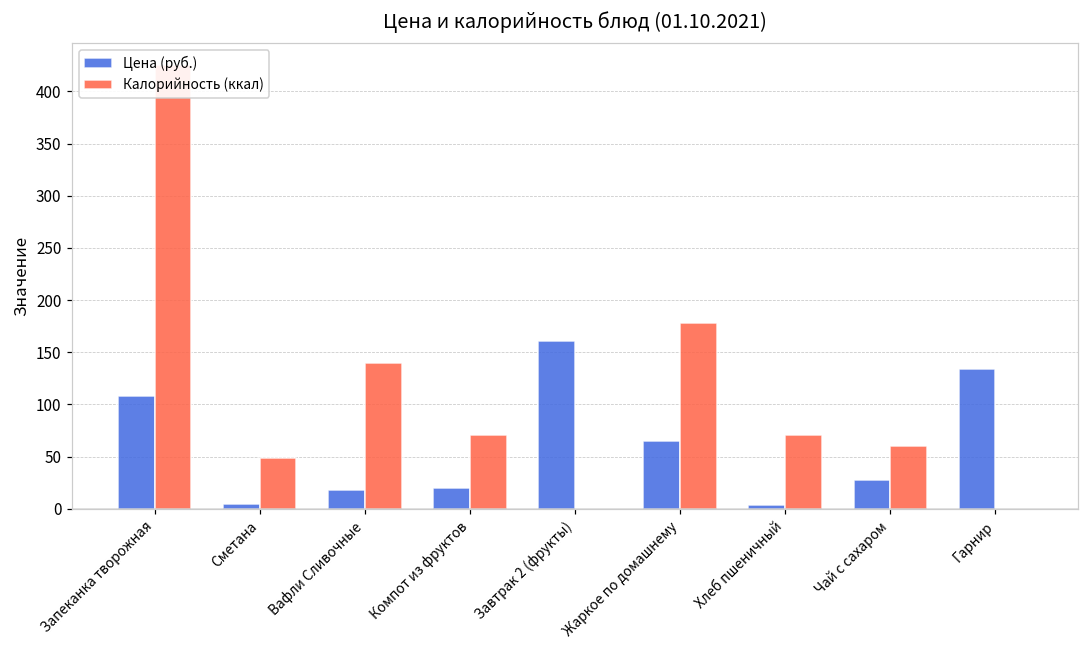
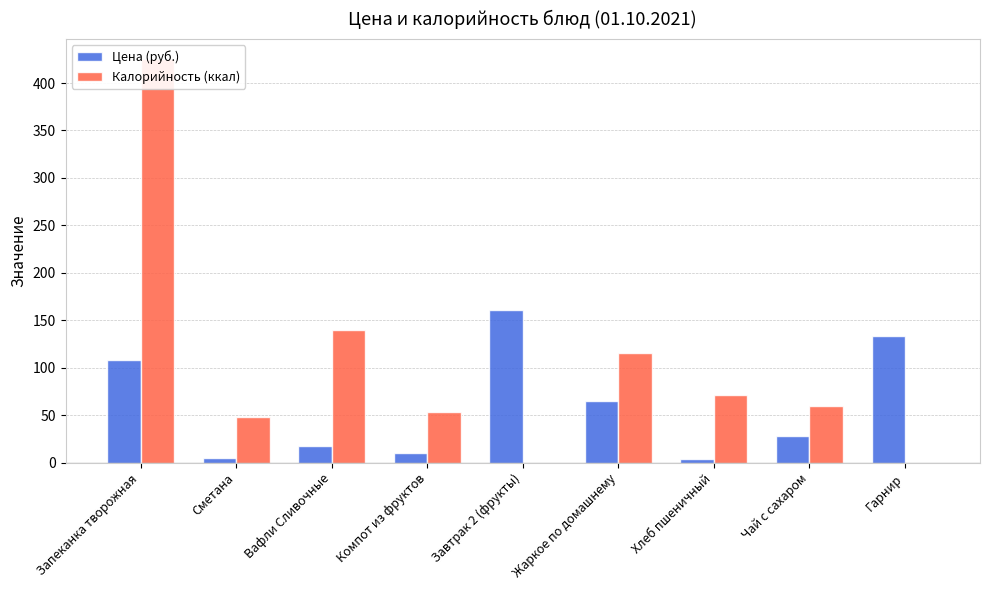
  {
    "Цена (руб.)": {
      "Запеканка творожная": 110,
      "Сметана": 0,
      "Вафли Сливочные": 20,
-     "Компот из фруктов": 20,
+     "Компот из фруктов": 10,
      "Завтрак 2 (фрукты)": 160,
      "Жаркое по домашнему": 70,
      "Хлеб пшеничный": 0,
      "Чай с сахаром": 30,
      "Гарнир": 130
    },
    "Калорийность (ккал)": {
      "Сметана": 50,
      "Вафли Сливочные": 140,
-     "Компот из фруктов": 70,
+     "Компот из фруктов": 50,
      "Завтрак 2 (фрукты)": 0,
-     "Жаркое по домашнему": 180,
+     "Жаркое по домашнему": 120,
      "Хлеб пшеничный": 70,
      "Чай с сахаром": 60,
      "Гарнир": 0
    }
  }
